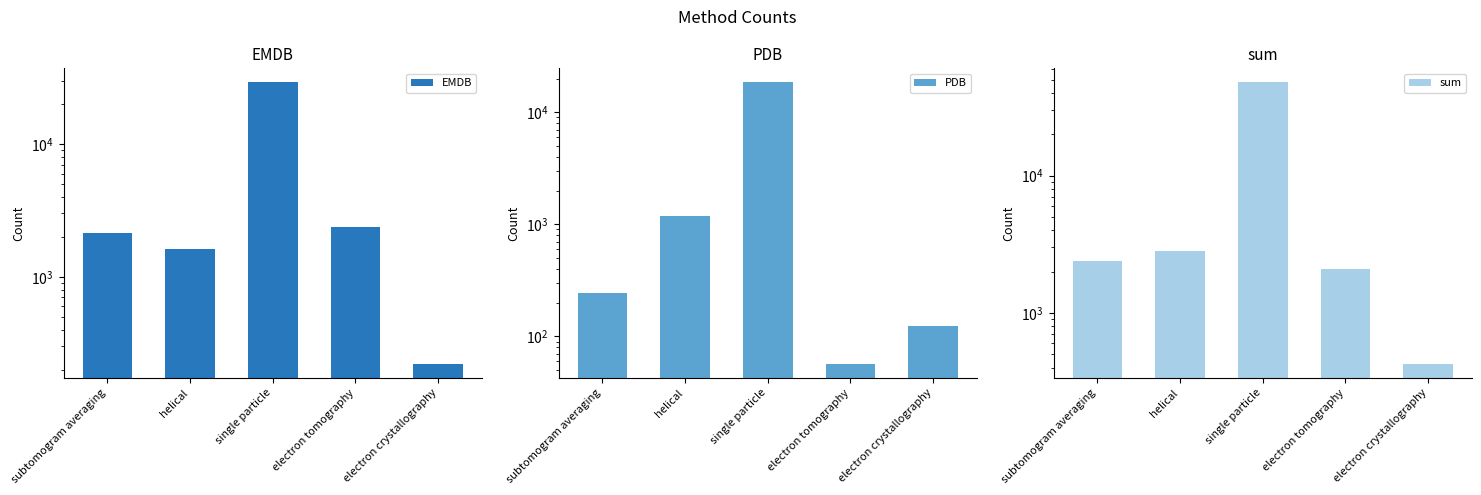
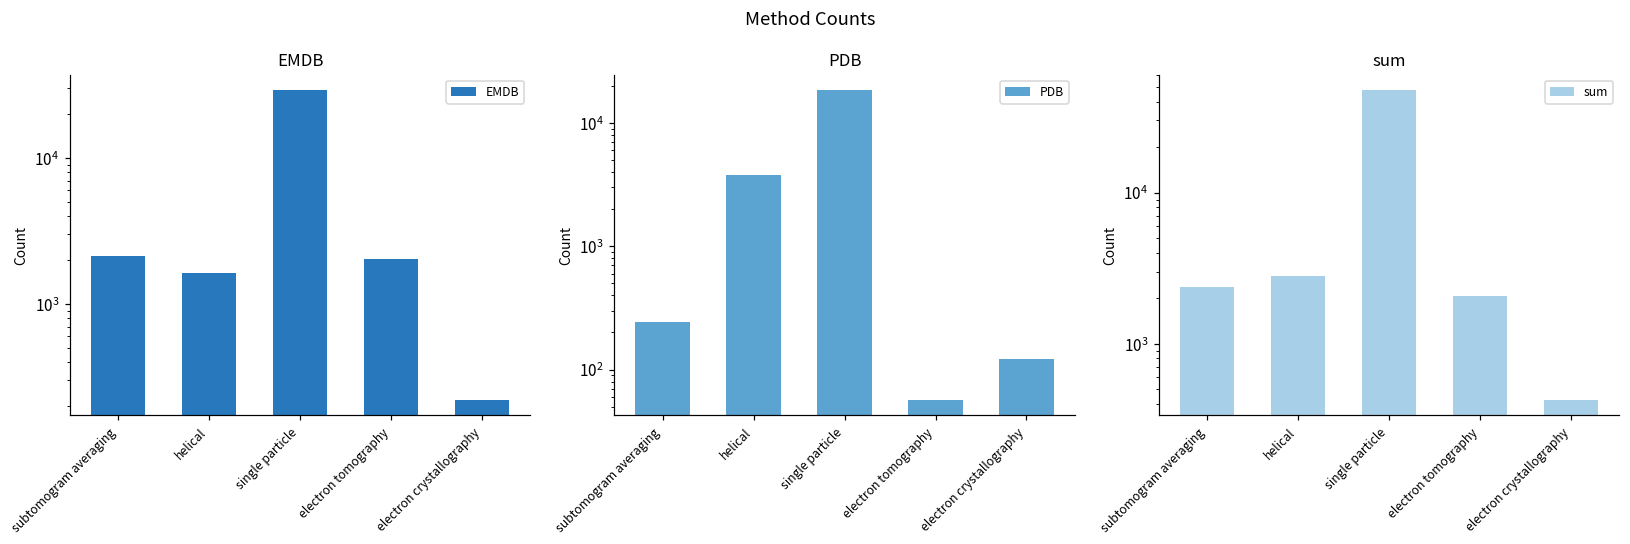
  {
    "EMDB": {
      "subtomogram averaging": 2100,
      "helical": 1600,
      "single particle": 29000,
-     "electron tomography": 2400,
+     "electron tomography": 2000,
      "electron crystallography": 220
    },
    "PDB": {
      "subtomogram averaging": 250,
-     "helical": 1200,
+     "helical": 3800,
      "single particle": 18000,
      "electron tomography": 60,
      "electron crystallography": 120
    },
    "sum": {
      "subtomogram averaging": 2400,
      "helical": 2800,
      "single particle": 48000,
      "electron tomography": 2100,
      "electron crystallography": 430
    }
  }
